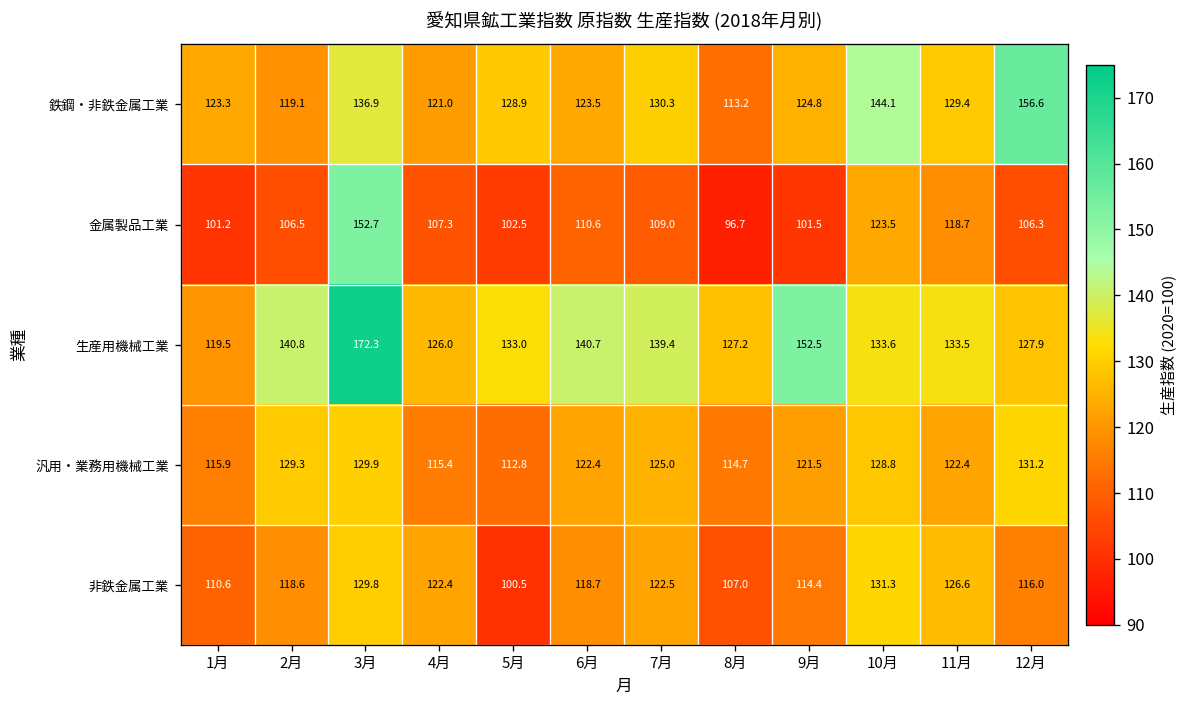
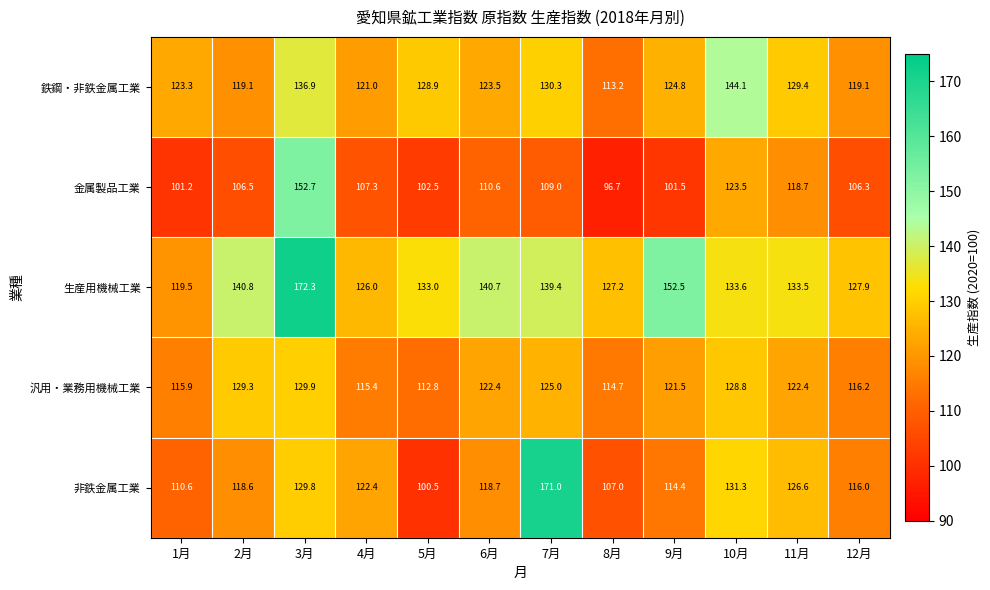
  {
    "鉄鋼・非鉄金属工業": {
      "1月": 123.3,
      "2月": 119.1,
      "3月": 136.9,
      "4月": 121.0,
      "5月": 128.9,
      "6月": 123.5,
      "7月": 130.3,
      "8月": 113.2,
      "9月": 124.8,
      "10月": 144.1,
      "11月": 129.4,
-     "12月": 156.6
+     "12月": 119.1
    },
    "金属製品工業": {
      "1月": 101.2,
      "2月": 106.5,
      "3月": 152.7,
      "4月": 107.3,
      "5月": 102.5,
      "6月": 110.6,
      "7月": 109.0,
      "8月": 96.7,
      "9月": 101.5,
      "10月": 123.5,
      "11月": 118.7,
      "12月": 106.3
    },
    "生産用機械工業": {
      "1月": 119.5,
      "2月": 140.8,
      "3月": 172.3,
      "4月": 126.0,
      "5月": 133.0,
      "6月": 140.7,
      "7月": 139.4,
      "8月": 127.2,
      "9月": 152.5,
      "10月": 133.6,
      "11月": 133.5,
      "12月": 127.9
    },
    "汎用・業務用機械工業": {
      "1月": 115.9,
      "2月": 129.3,
      "3月": 129.9,
      "4月": 115.4,
      "5月": 112.8,
      "6月": 122.4,
      "7月": 125.0,
      "8月": 114.7,
      "9月": 121.5,
      "10月": 128.8,
      "11月": 122.4,
-     "12月": 131.2
+     "12月": 116.2
    },
    "非鉄金属工業": {
      "1月": 110.6,
      "2月": 118.6,
      "3月": 129.8,
      "4月": 122.4,
      "5月": 100.5,
      "6月": 118.7,
-     "7月": 122.5,
+     "7月": 171.0,
      "8月": 107.0,
      "9月": 114.4,
      "10月": 131.3,
      "11月": 126.6,
      "12月": 116.0
    }
  }
